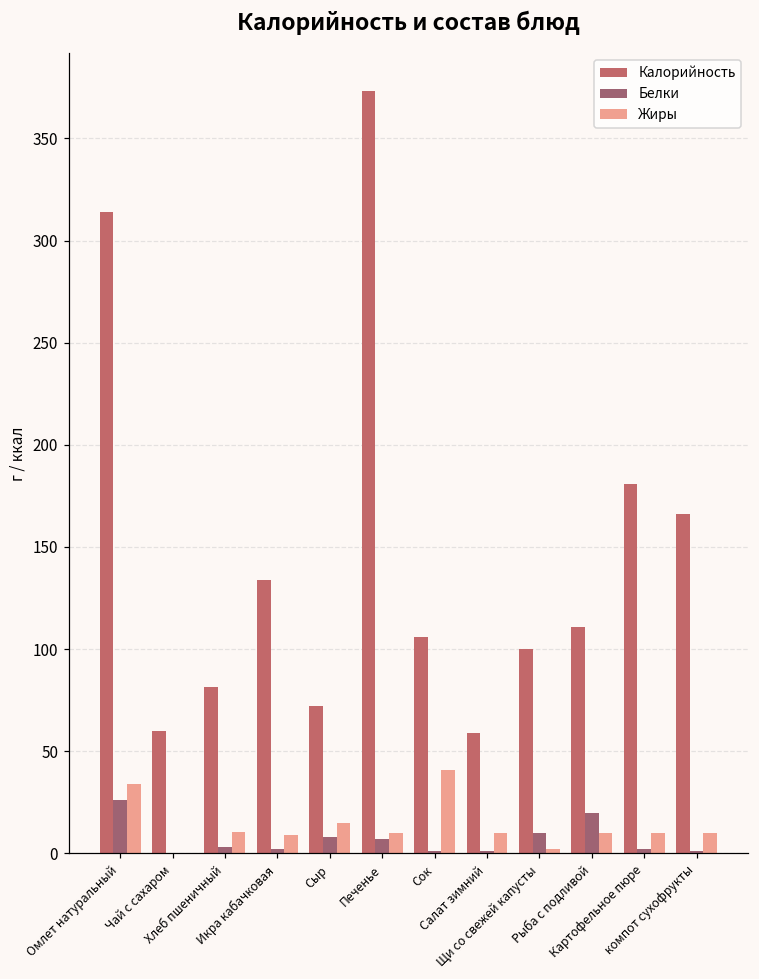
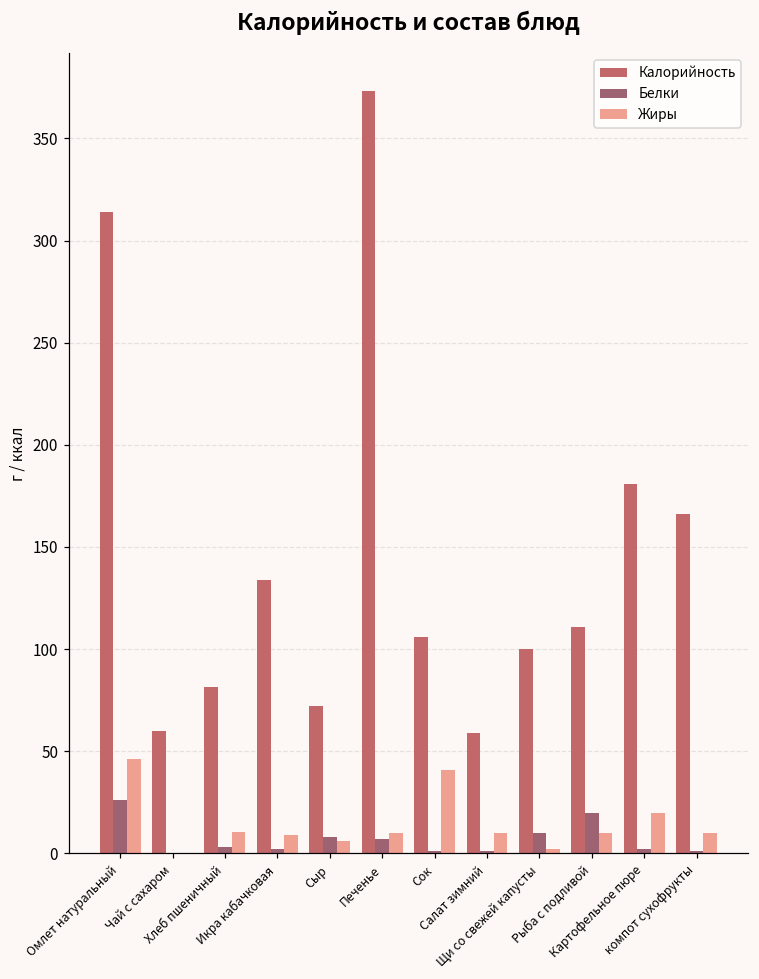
  {
    "Жиры": {
-     "Омлет натуральный": 34,
+     "Омлет натуральный": 46,
      "Чай с сахаром": 0,
      "Хлеб пшеничный": 11,
      "Икра кабачковая": 9,
-     "Сыр": 15,
+     "Сыр": 6,
      "Печенье": 10,
      "Сок": 41,
      "Салат зимний": 10,
      "Щи со свежей капусты": 2,
      "Рыба с подливой": 10,
-     "Картофельное пюре": 10,
+     "Картофельное пюре": 20,
      "компот сухофрукты": 10
    }
  }
